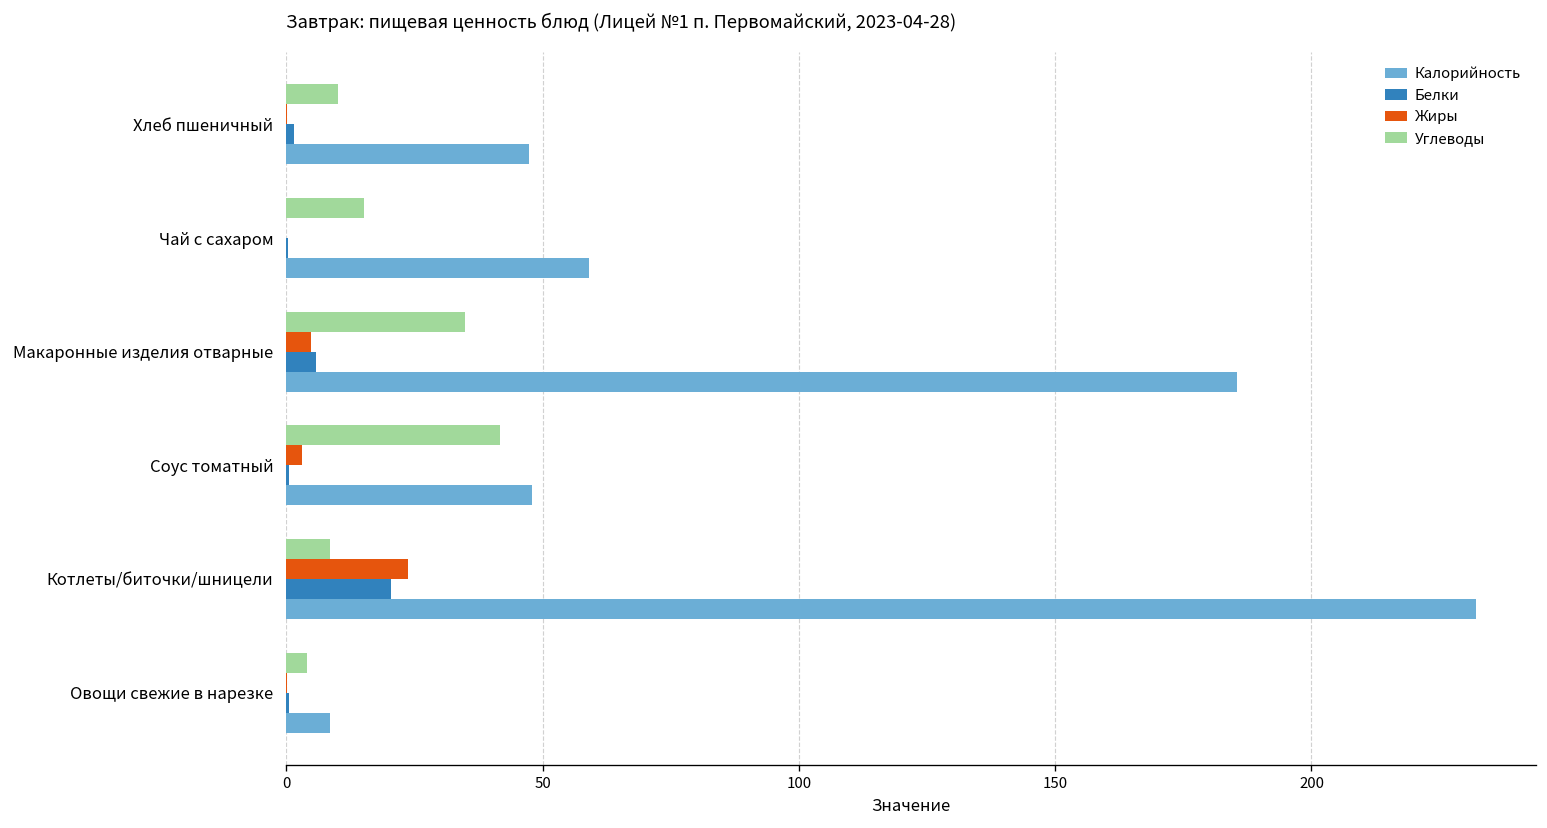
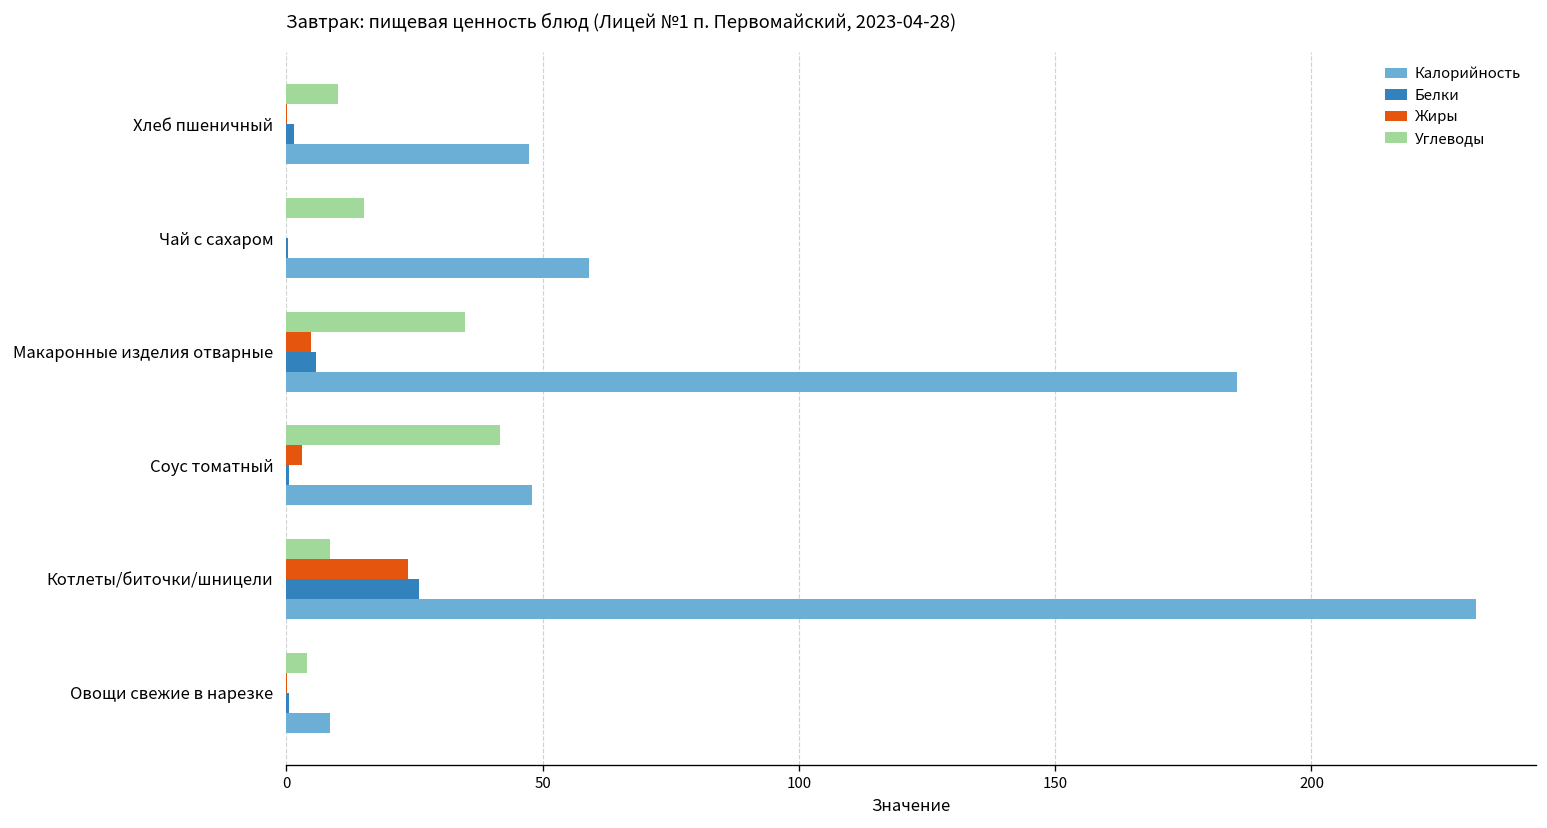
  {
    "Калорийность": {
      "Хлеб пшеничный": 47,
      "Чай с сахаром": 59,
      "Макаронные изделия отварные": 186,
      "Соус томатный": 48,
      "Котлеты/биточки/шницели": 232,
      "Овощи свежие в нарезке": 8
    },
    "Белки": {
      "Хлеб пшеничный": 2,
      "Макаронные изделия отварные": 6,
-     "Котлеты/биточки/шницели": 20
+     "Котлеты/биточки/шницели": 26
    },
    "Жиры": {
      "Чай с сахаром": 0,
      "Макаронные изделия отварные": 5,
      "Соус томатный": 3,
      "Котлеты/биточки/шницели": 24
    },
    "Углеводы": {
      "Хлеб пшеничный": 10,
      "Чай с сахаром": 15,
      "Макаронные изделия отварные": 35,
      "Соус томатный": 42,
      "Котлеты/биточки/шницели": 8,
      "Овощи свежие в нарезке": 4
    }
  }
